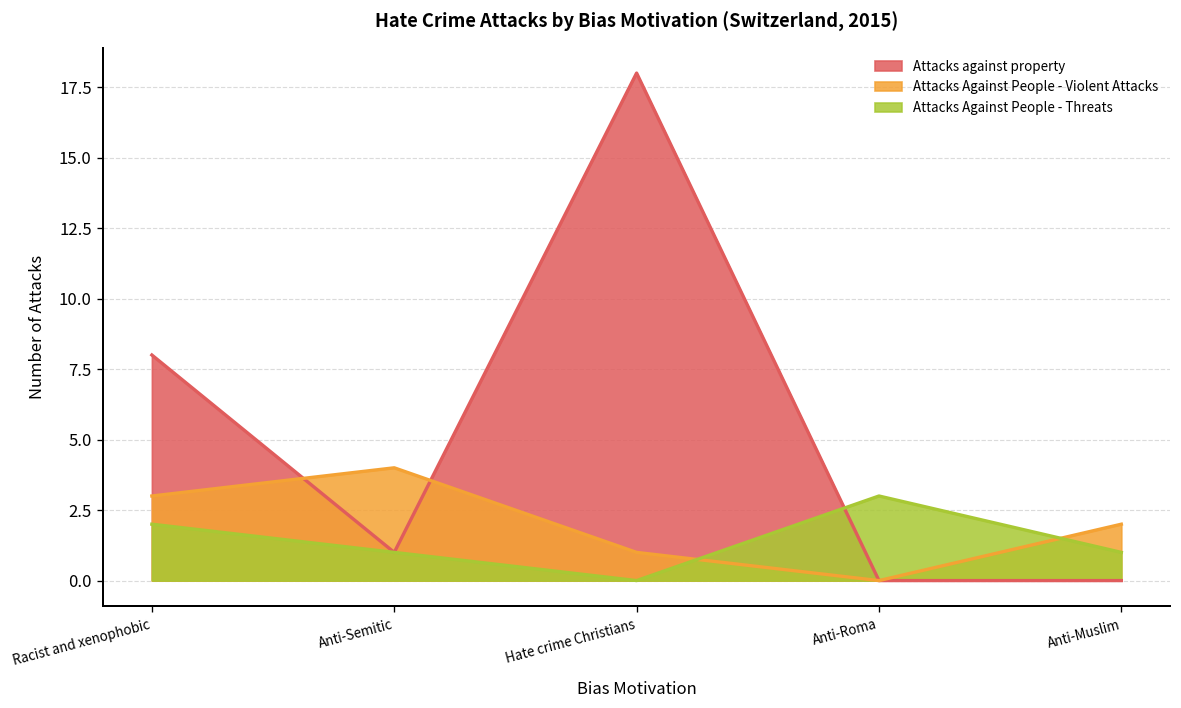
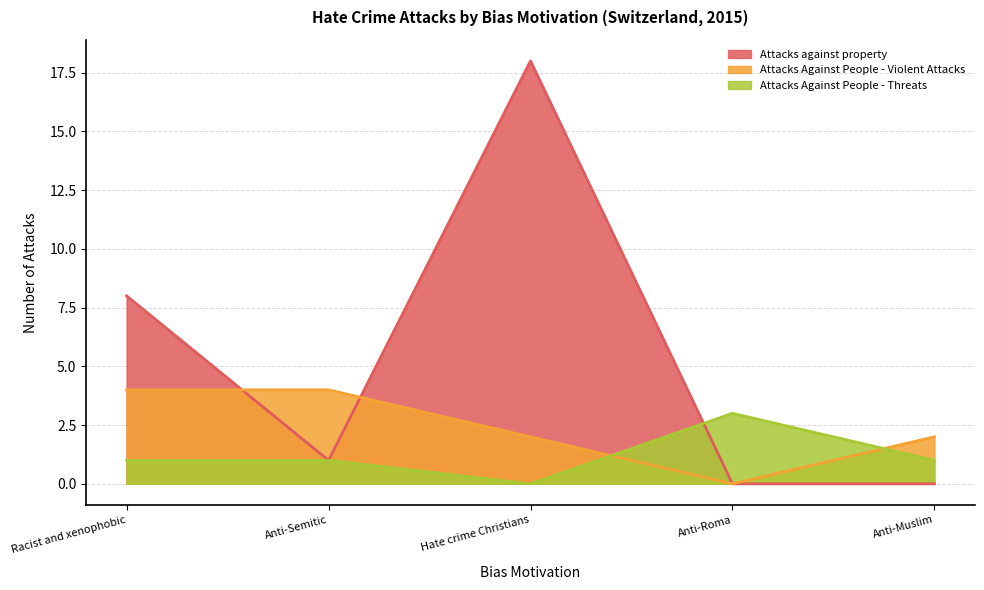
  {
    "Attacks against property": {
      "Racist and xenophobic": 8,
      "Hate crime Christians": 18,
      "Anti-Muslim": 0
    },
    "Attacks Against People - Violent Attacks": {
-     "Racist and xenophobic": 3,
+     "Racist and xenophobic": 4,
      "Anti-Semitic": 4,
-     "Hate crime Christians": 1,
+     "Hate crime Christians": 2,
      "Anti-Muslim": 2
    },
    "Attacks Against People - Threats": {
-     "Racist and xenophobic": 2,
+     "Racist and xenophobic": 1,
      "Hate crime Christians": 0,
      "Anti-Roma": 3,
      "Anti-Muslim": 1
    }
  }
